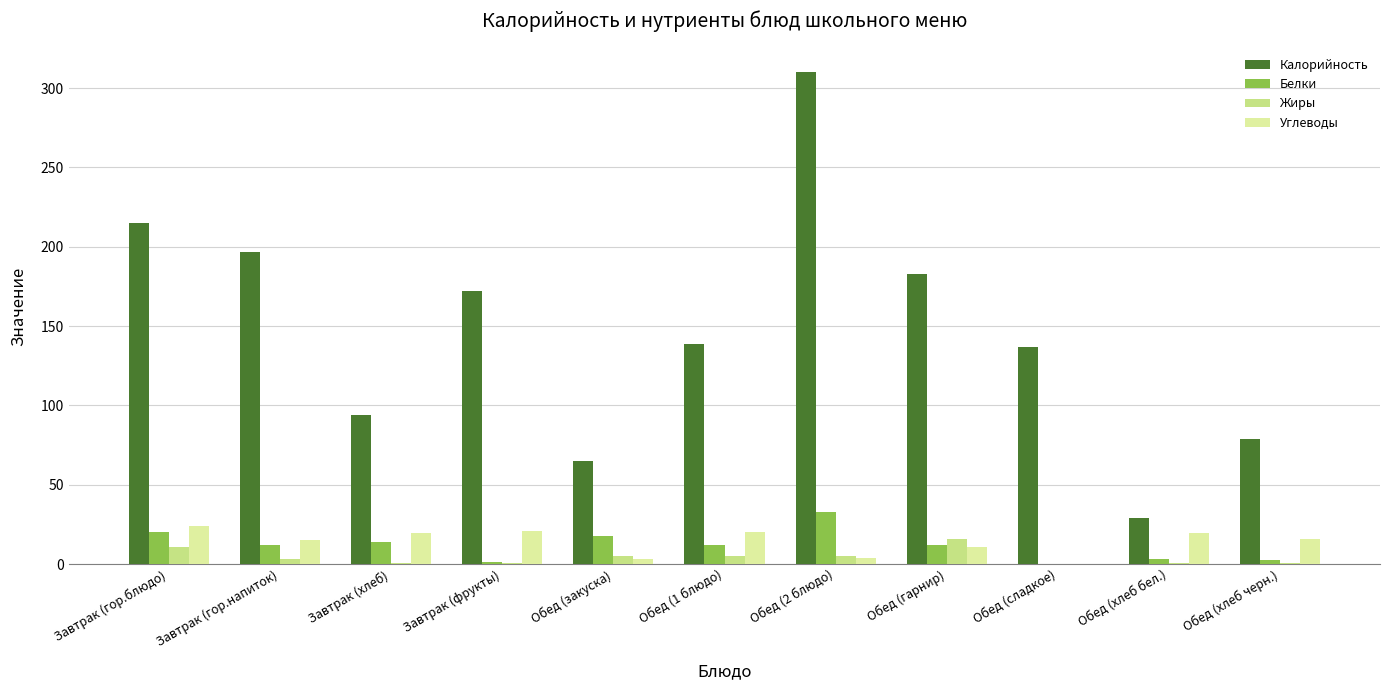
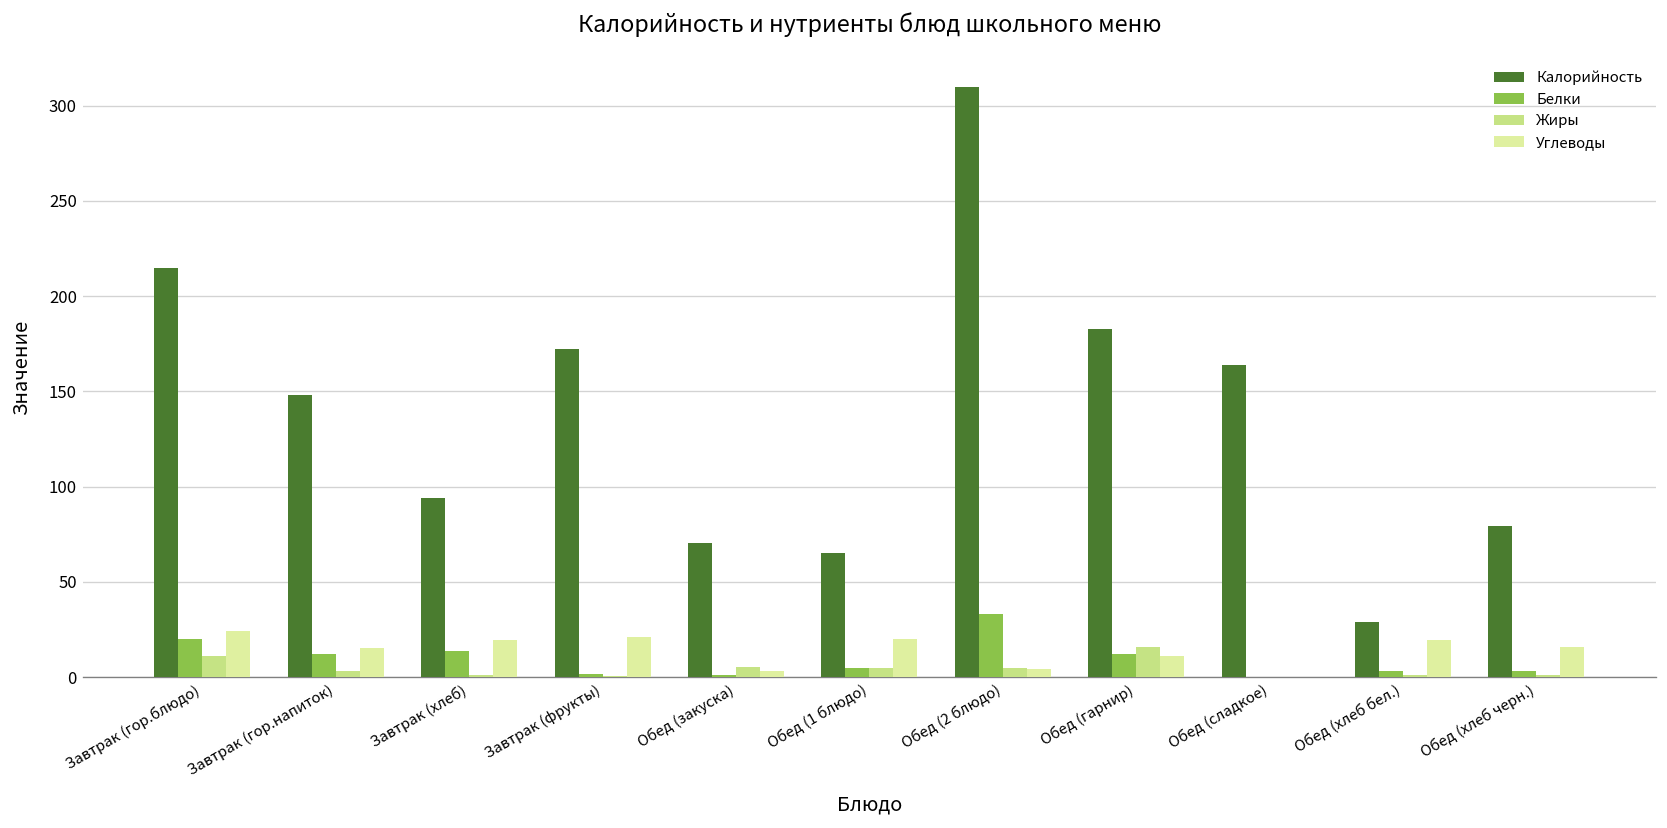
  {
    "Калорийность": {
      "Завтрак (гор.блюдо)": 215,
-     "Завтрак (гор.напиток)": 197,
+     "Завтрак (гор.напиток)": 148,
      "Завтрак (хлеб)": 94,
      "Завтрак (фрукты)": 172,
-     "Обед (закуска)": 65,
-     "Обед (1 блюдо)": 139,
+     "Обед (закуска)": 71,
+     "Обед (1 блюдо)": 65,
      "Обед (2 блюдо)": 310,
      "Обед (гарнир)": 183,
-     "Обед (сладкое)": 137,
+     "Обед (сладкое)": 164,
      "Обед (хлеб бел.)": 29,
      "Обед (хлеб черн.)": 79
    },
    "Белки": {
      "Завтрак (гор.блюдо)": 20,
      "Завтрак (гор.напиток)": 12,
      "Завтрак (хлеб)": 14,
-     "Обед (закуска)": 18,
-     "Обед (1 блюдо)": 12,
+     "Обед (закуска)": 1,
+     "Обед (1 блюдо)": 5,
      "Обед (2 блюдо)": 33,
      "Обед (гарнир)": 12,
      "Обед (хлеб бел.)": 3,
      "Обед (хлеб черн.)": 3
    }
  }
